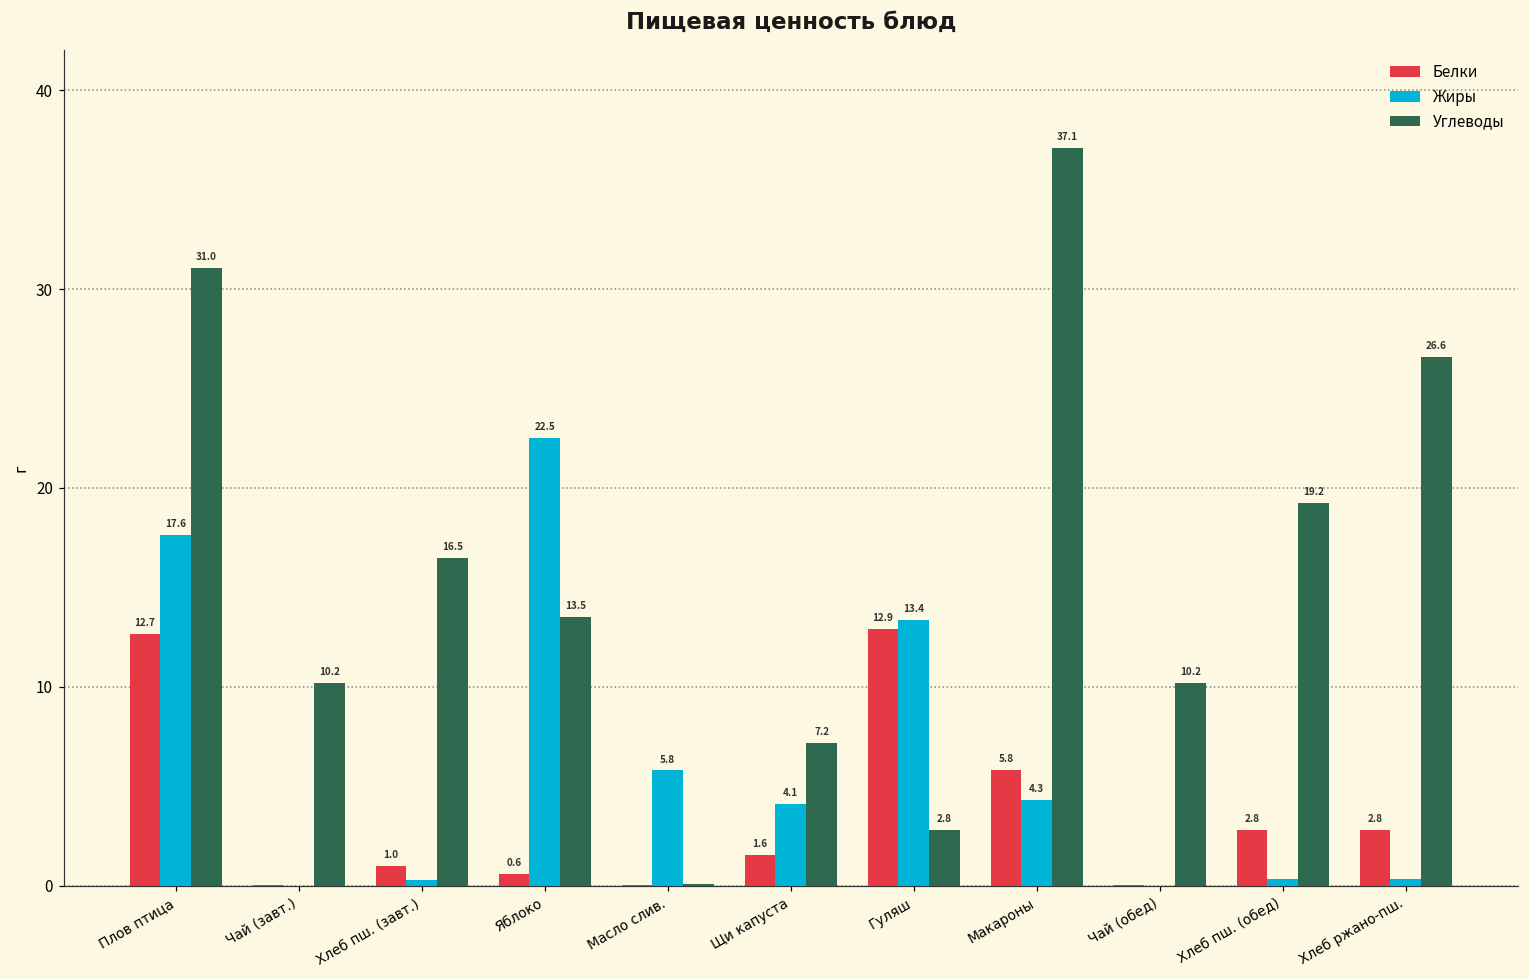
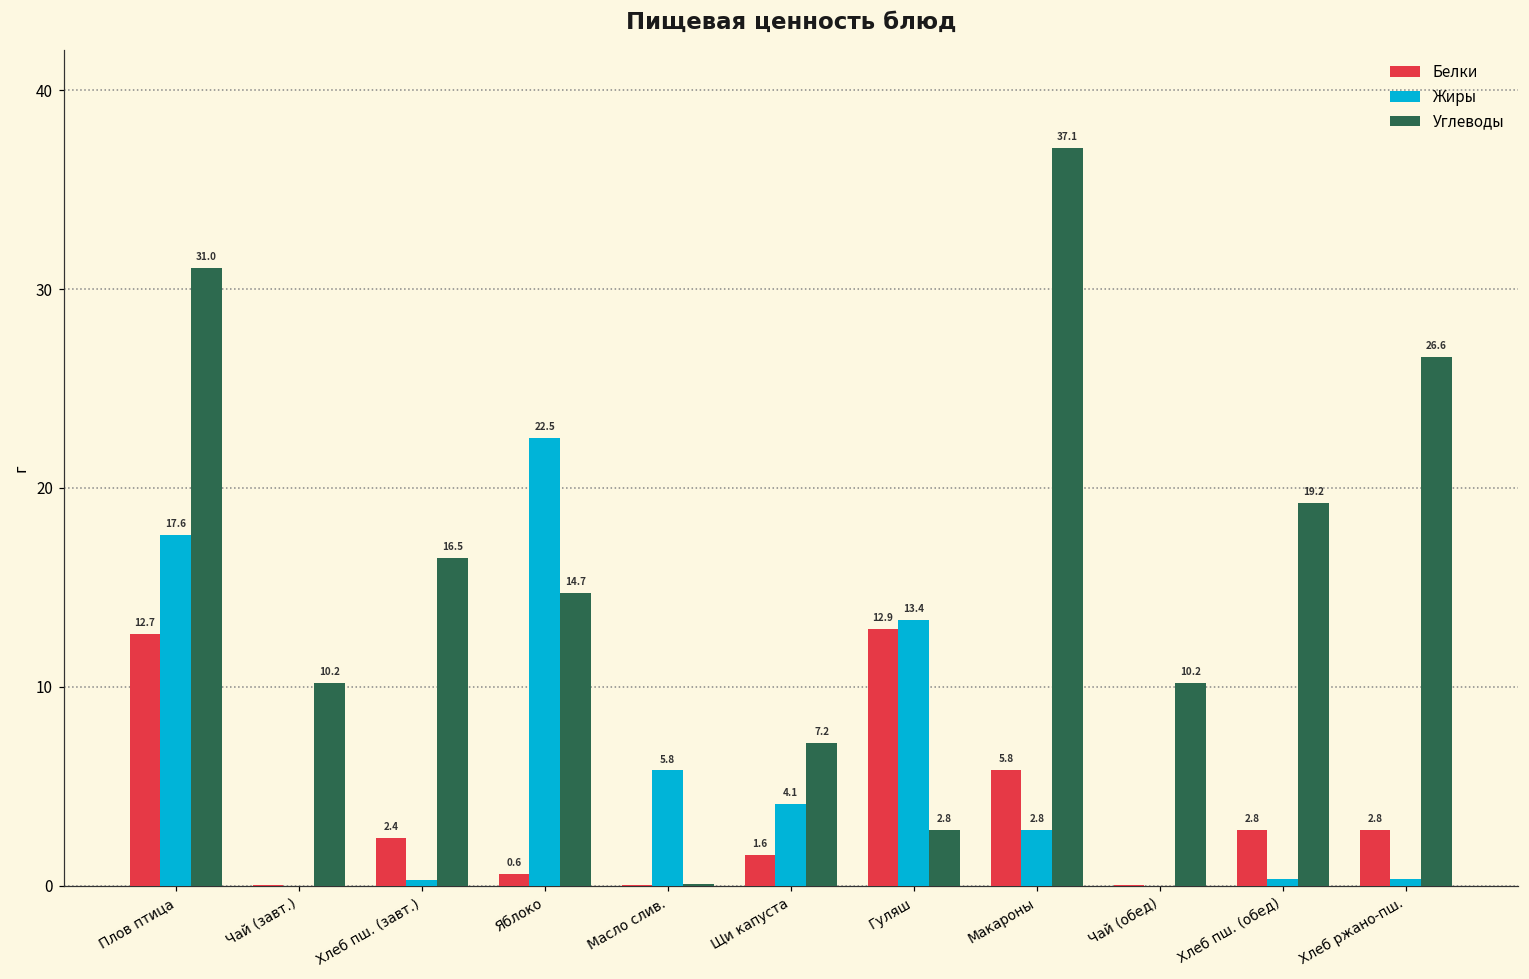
  {
    "Белки": {
      "Плов птица": 12.7,
-     "Хлеб пш. (завт.)": 1.0,
+     "Хлеб пш. (завт.)": 2.4,
      "Яблоко": 0.6,
      "Щи капуста": 1.6,
      "Гуляш": 12.9,
      "Макароны": 5.8,
      "Хлеб пш. (обед)": 2.8,
      "Хлеб ржано-пш.": 2.8
    },
    "Жиры": {
      "Плов птица": 17.6,
      "Яблоко": 22.5,
      "Масло слив.": 5.8,
      "Щи капуста": 4.1,
      "Гуляш": 13.4,
-     "Макароны": 4.3
+     "Макароны": 2.8
    },
    "Углеводы": {
      "Плов птица": 31.0,
      "Чай (завт.)": 10.2,
      "Хлеб пш. (завт.)": 16.5,
-     "Яблоко": 13.5,
+     "Яблоко": 14.7,
      "Щи капуста": 7.2,
      "Гуляш": 2.8,
      "Макароны": 37.1,
      "Чай (обед)": 10.2,
      "Хлеб пш. (обед)": 19.2,
      "Хлеб ржано-пш.": 26.6
    }
  }
